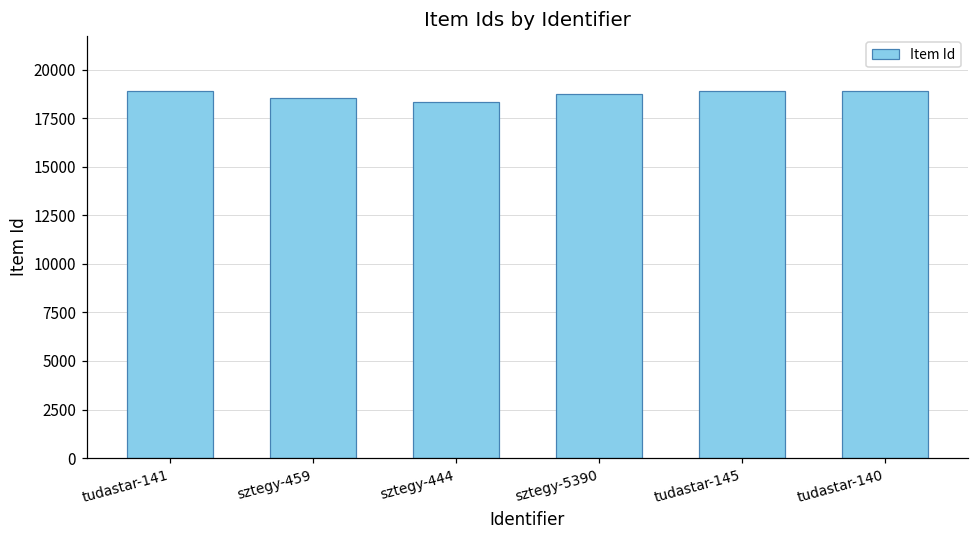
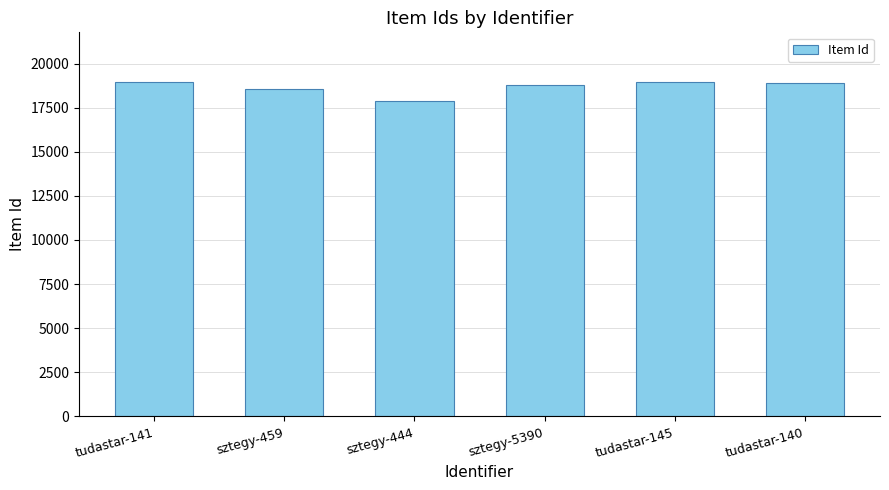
  {
    "tudastar-141": 18900,
    "sztegy-459": 18500,
-   "sztegy-444": 18400,
+   "sztegy-444": 17900,
    "sztegy-5390": 18800,
    "tudastar-145": 18900,
    "tudastar-140": 18900
  }
